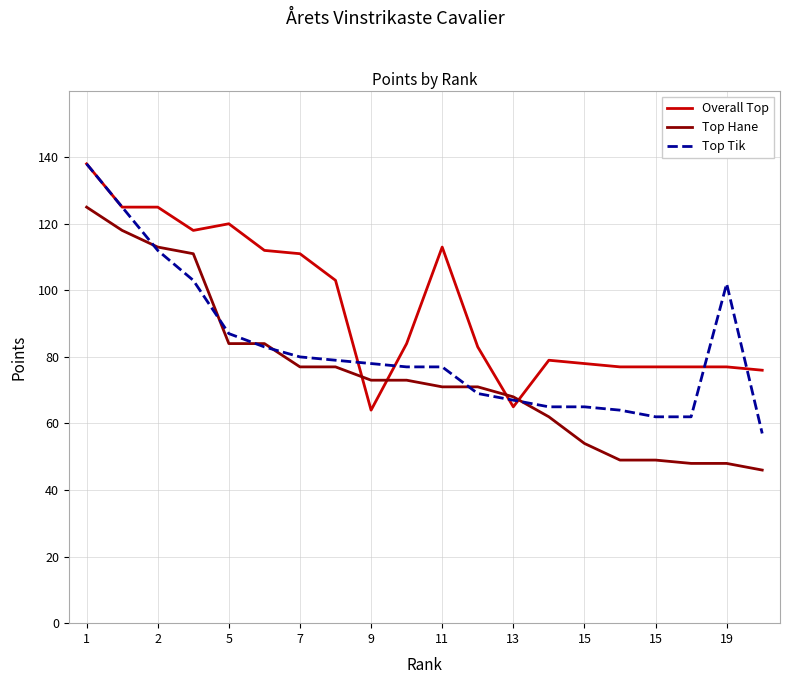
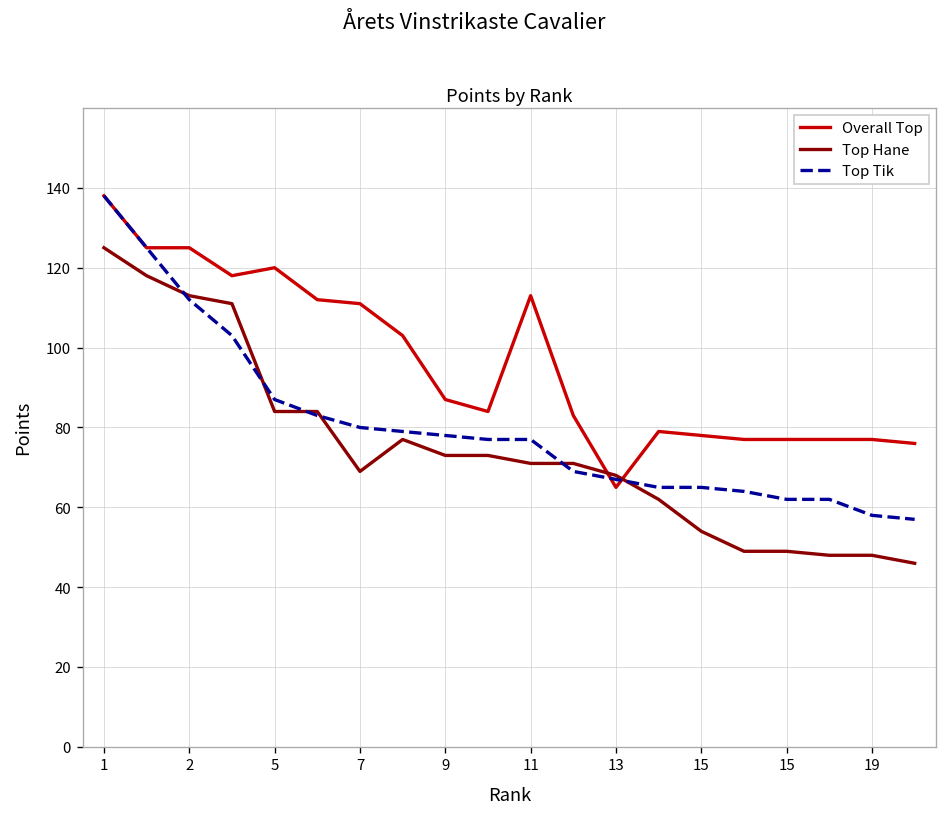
  {
    "Overall Top": {
      "5": 120,
      "7": 111,
-     "9": 64,
+     "9": 87,
      "11": 113,
      "13": 65,
      "19": 77
    },
    "Top Hane": {
      "1": 125,
      "5": 84,
-     "7": 77,
+     "7": 69,
      "9": 73,
      "11": 71,
      "13": 68,
      "19": 48
    },
    "Top Tik": {
      "5": 87,
      "7": 80,
      "9": 78,
      "11": 77,
      "13": 67,
-     "19": 102
+     "19": 58
    }
  }
